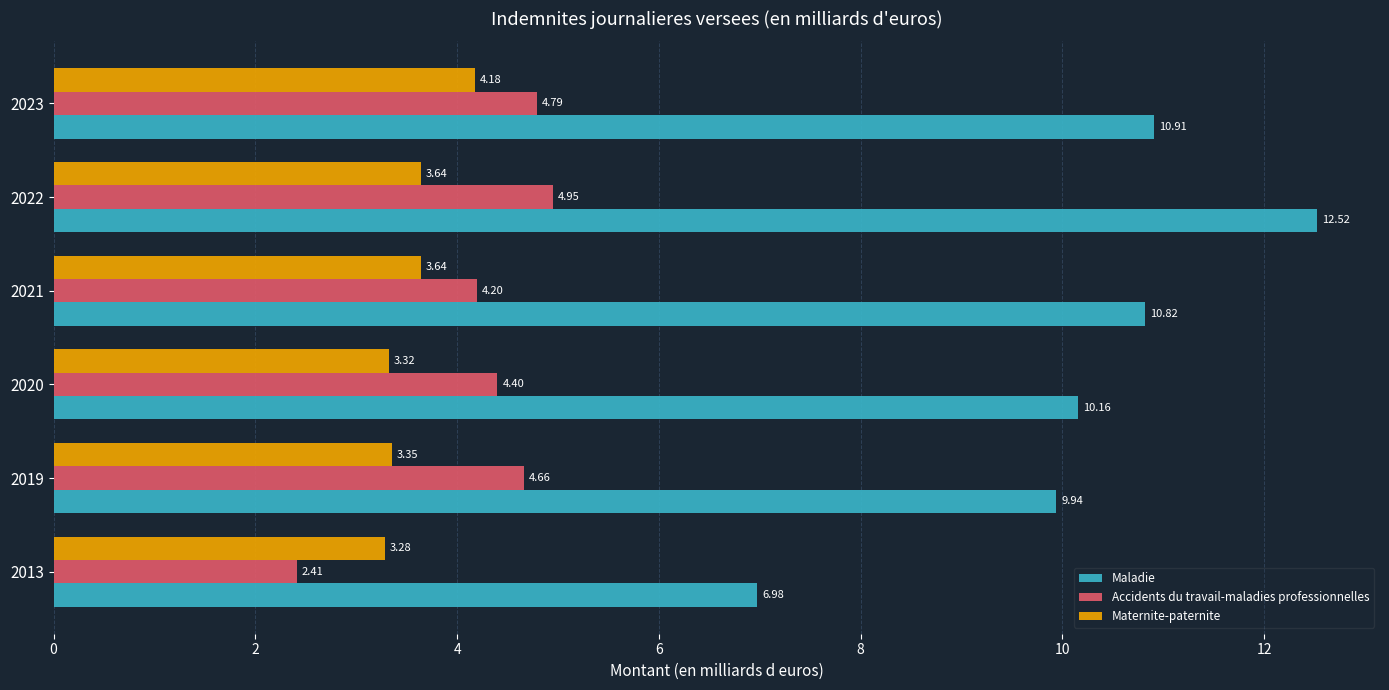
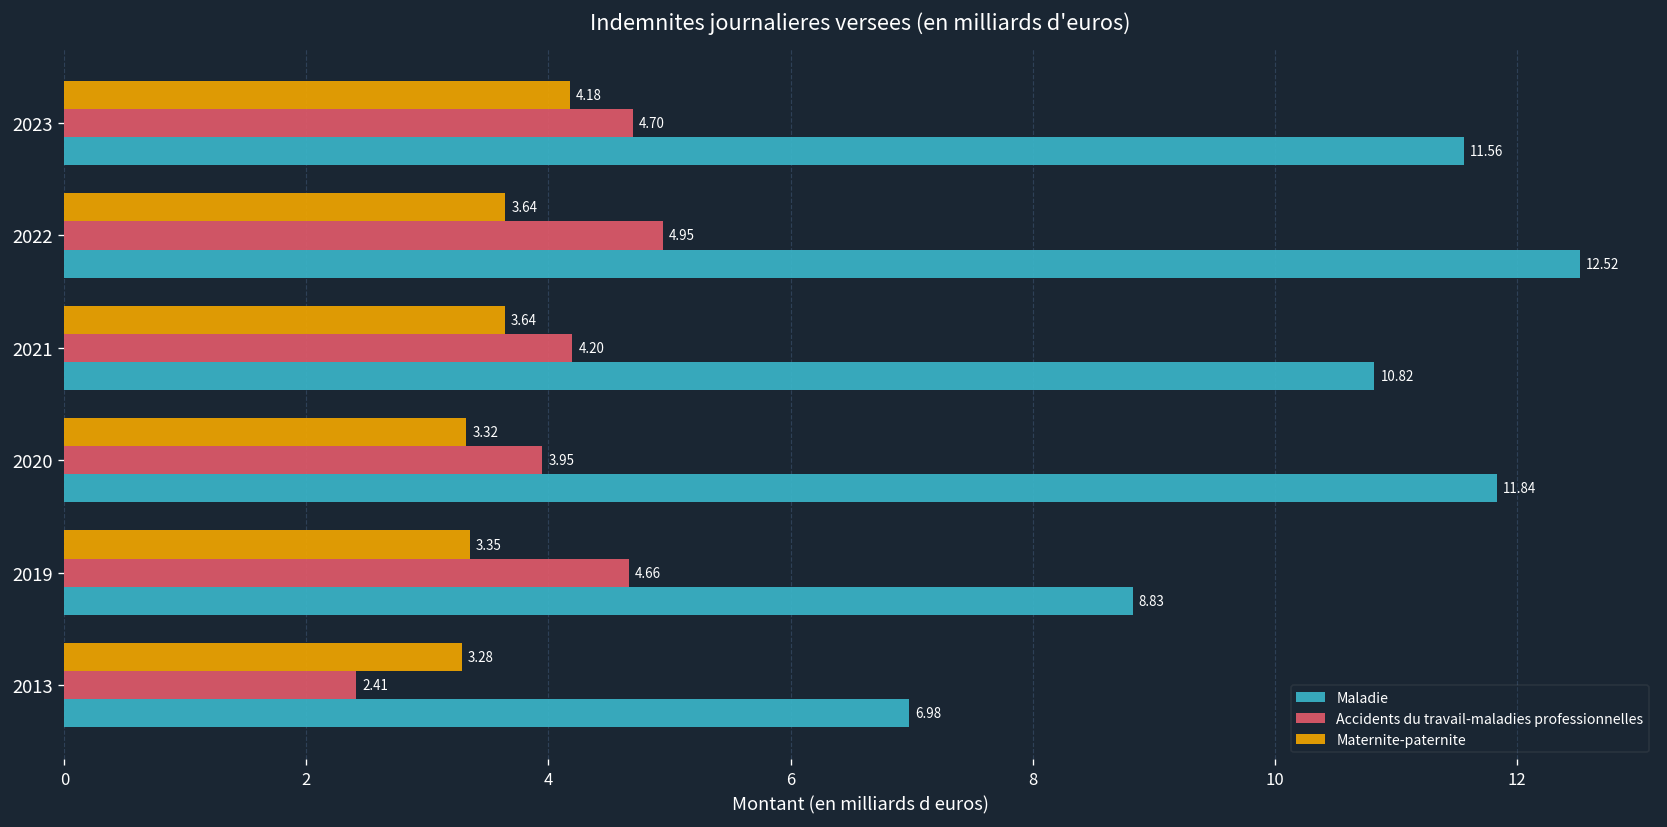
  {
    "Maladie": {
-     "2023": 10.91,
+     "2023": 11.56,
      "2022": 12.52,
      "2021": 10.82,
-     "2020": 10.16,
-     "2019": 9.94,
+     "2020": 11.84,
+     "2019": 8.83,
      "2013": 6.98
    },
    "Accidents du travail-maladies professionnelles": {
-     "2023": 4.79,
+     "2023": 4.70,
      "2022": 4.95,
      "2021": 4.20,
-     "2020": 4.40,
+     "2020": 3.95,
      "2019": 4.66,
      "2013": 2.41
    },
    "Maternite-paternite": {
      "2023": 4.18,
      "2022": 3.64,
      "2021": 3.64,
      "2020": 3.32,
      "2019": 3.35,
      "2013": 3.28
    }
  }
